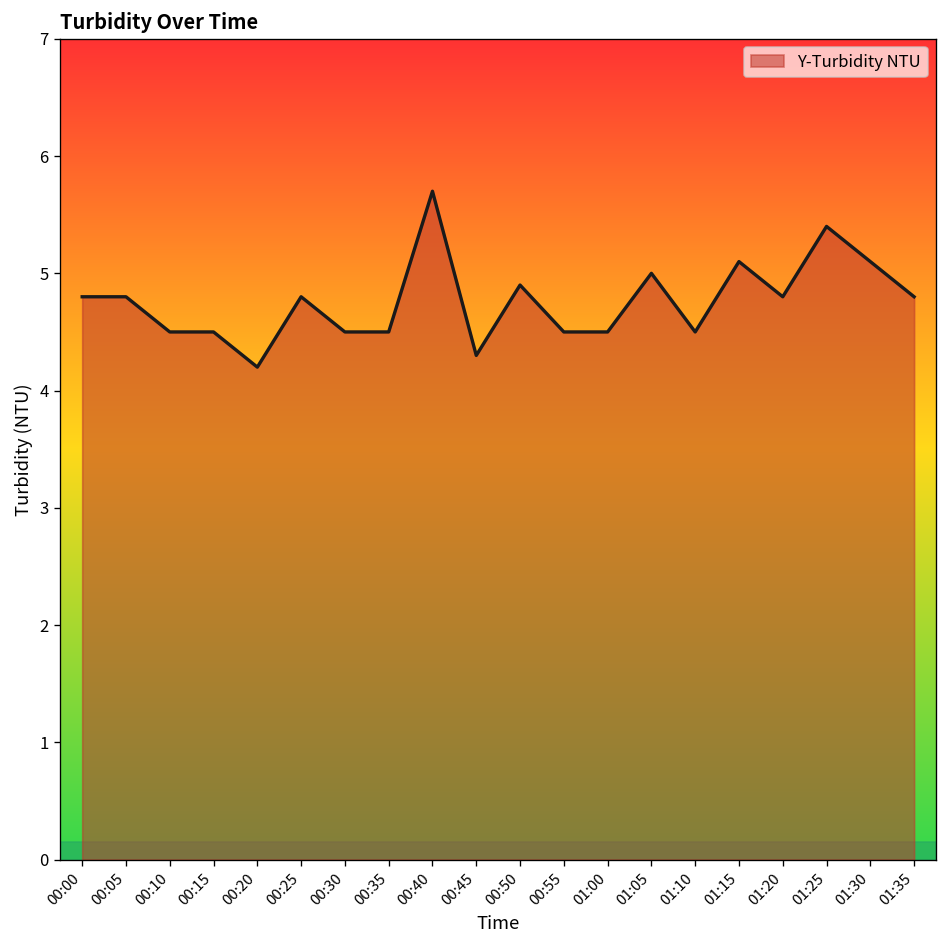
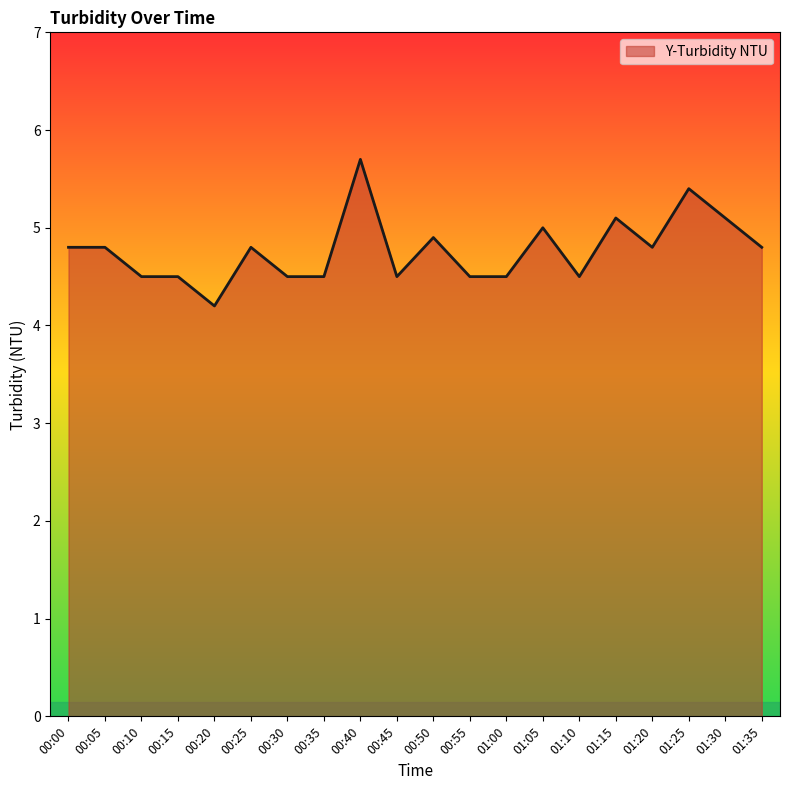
  {
    "00:00": 4.8,
    "00:05": 4.8,
    "00:10": 4.5,
    "00:15": 4.5,
    "00:20": 4.2,
    "00:25": 4.8,
    "00:30": 4.5,
    "00:35": 4.5,
    "00:40": 5.7,
-   "00:45": 4.3,
+   "00:45": 4.5,
    "00:50": 4.9,
    "00:55": 4.5,
    "01:00": 4.5,
    "01:05": 5.0,
    "01:10": 4.5,
    "01:15": 5.1,
    "01:20": 4.8,
    "01:25": 5.4,
    "01:30": 5.1,
    "01:35": 4.8
  }
